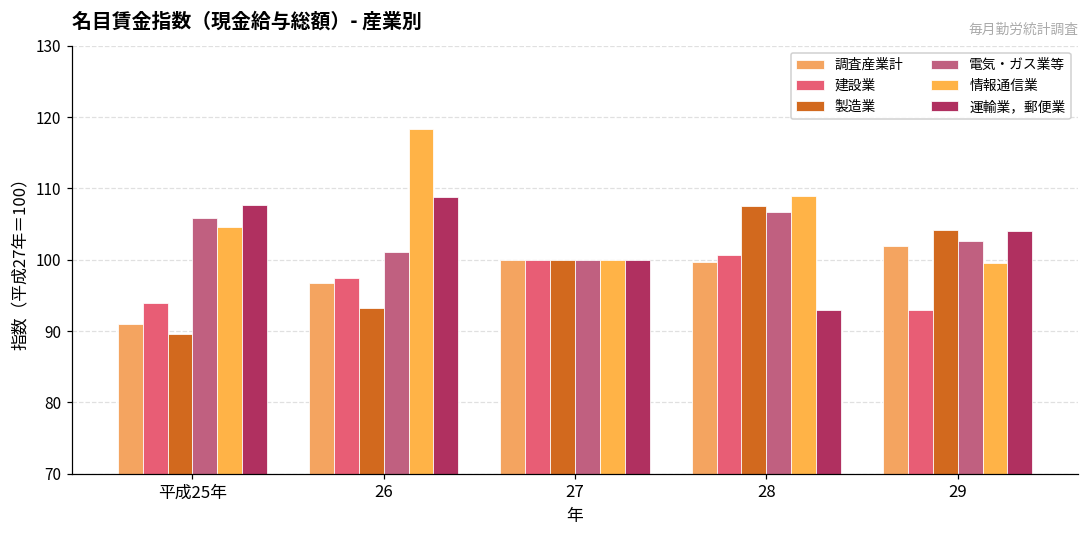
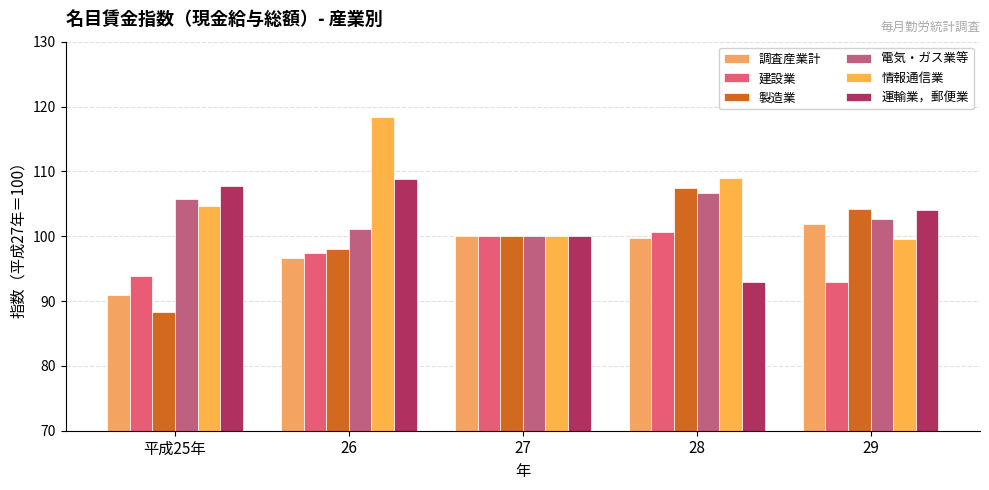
  {
    "製造業": {
-     "平成25年": 90,
-     "26": 93,
+     "平成25年": 88,
+     "26": 98,
      "27": 100,
      "28": 108,
      "29": 104
    }
  }
